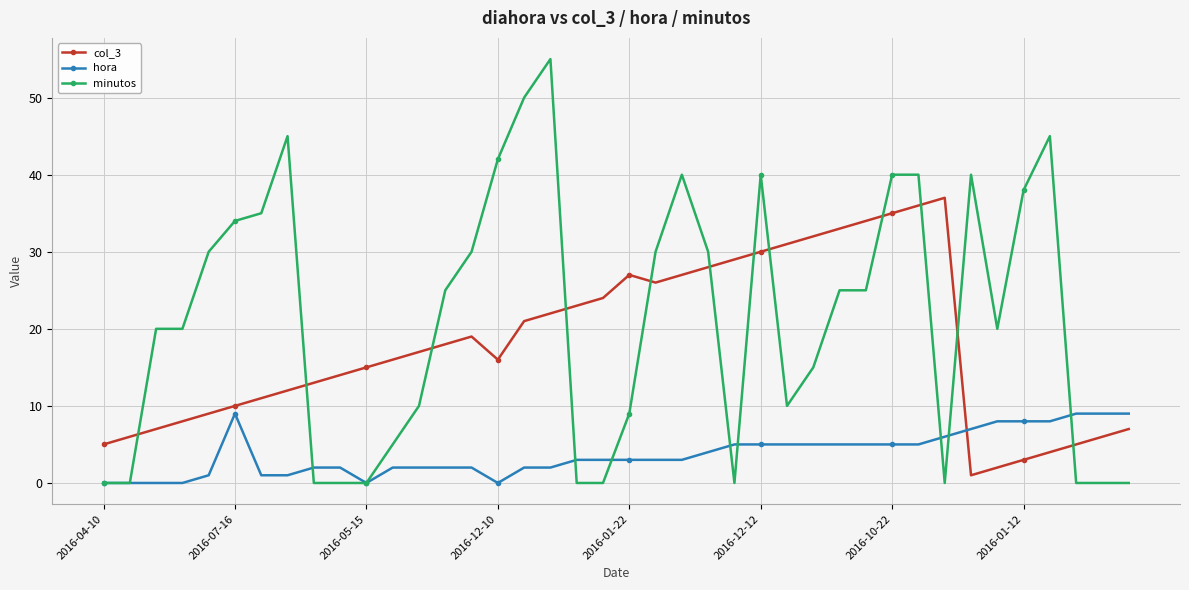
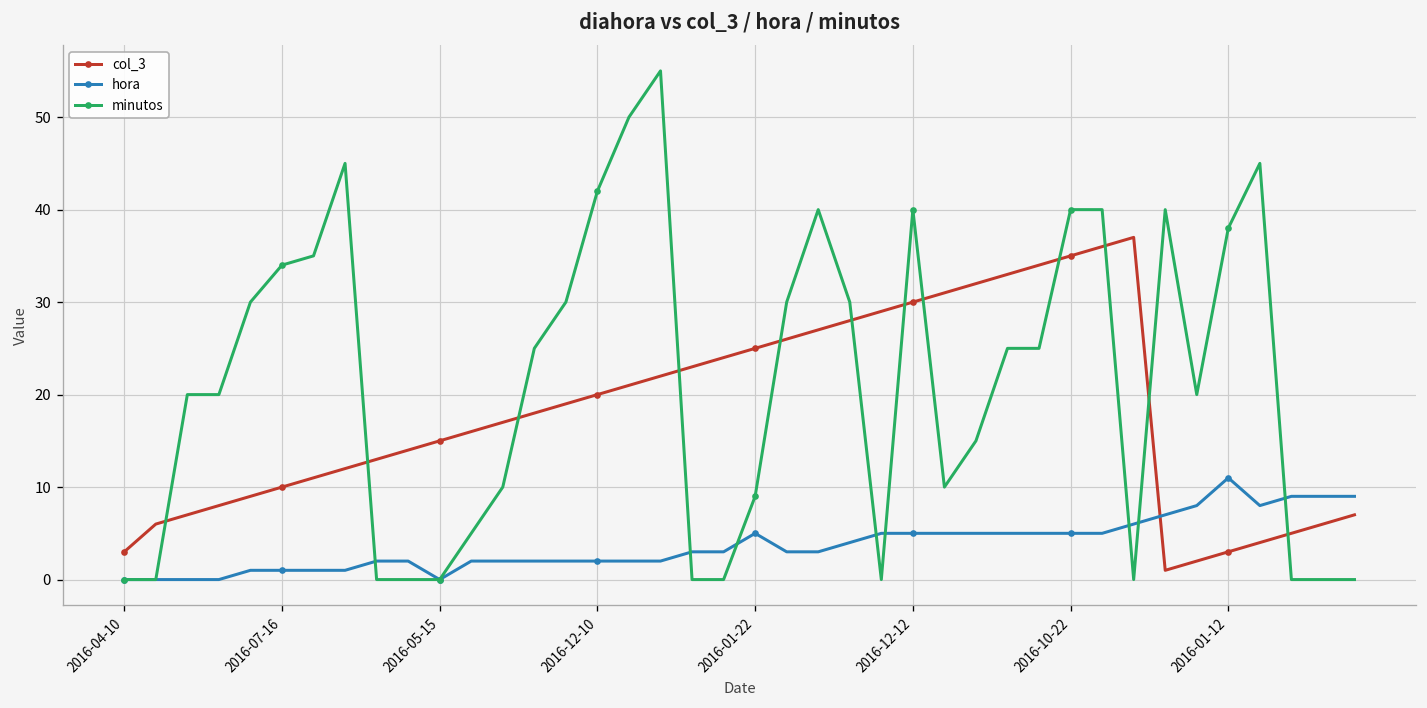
  {
    "col_3": {
-     "2016-04-10": 5,
+     "2016-04-10": 3,
      "2016-07-16": 10,
      "2016-05-15": 15,
-     "2016-12-10": 16,
-     "2016-01-22": 27,
+     "2016-12-10": 20,
+     "2016-01-22": 25,
      "2016-12-12": 30,
      "2016-01-12": 3
    },
    "hora": {
-     "2016-07-16": 9,
-     "2016-12-10": 0,
-     "2016-01-22": 3,
+     "2016-07-16": 1,
+     "2016-12-10": 2,
+     "2016-01-22": 5,
      "2016-12-12": 5,
-     "2016-01-12": 8
+     "2016-01-12": 11
    },
    "minutos": {
      "2016-07-16": 34,
      "2016-12-10": 42,
      "2016-01-22": 9,
      "2016-12-12": 40,
      "2016-01-12": 38
    }
  }
